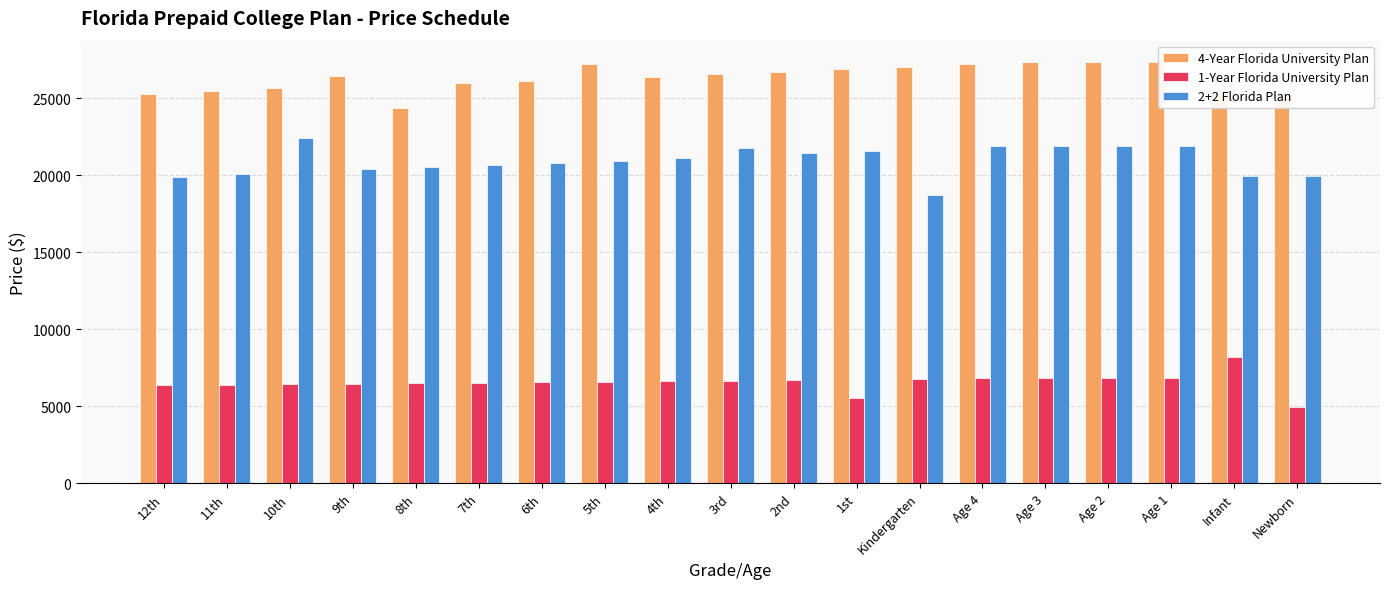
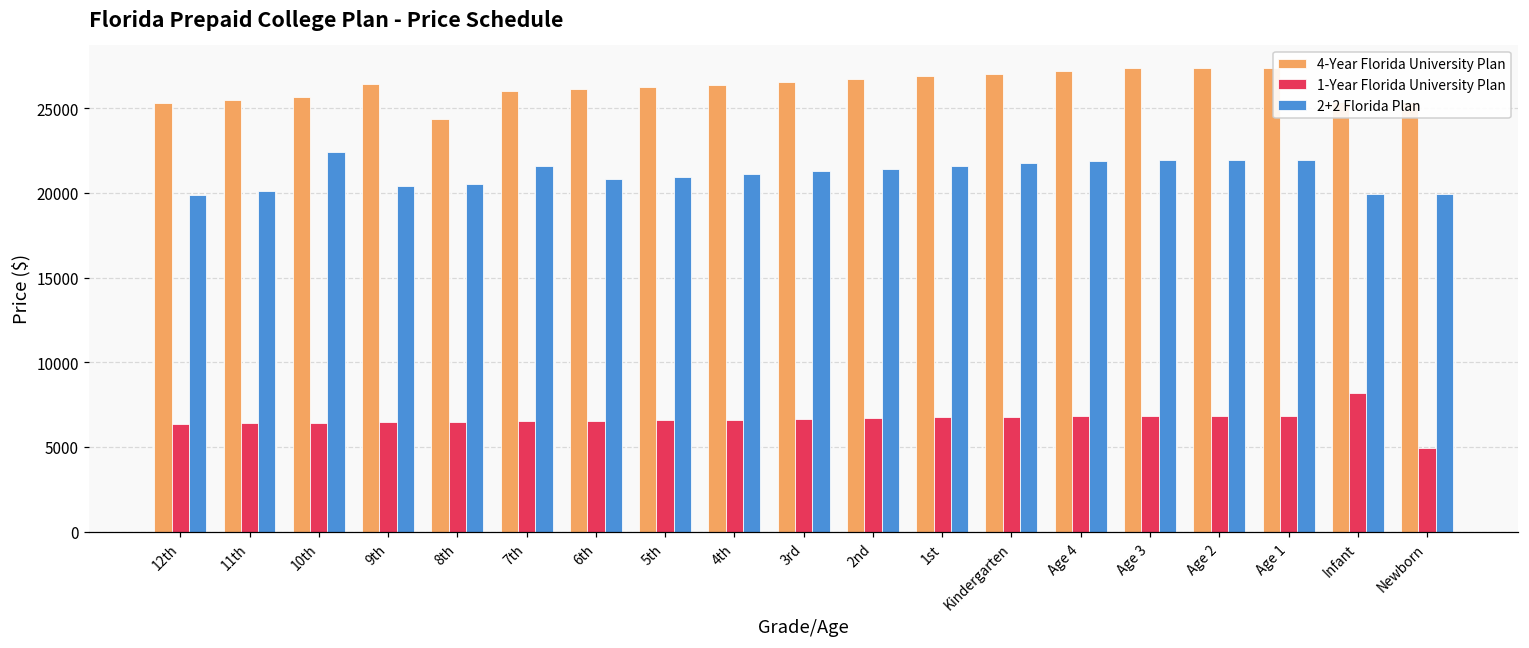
  {
    "4-Year Florida University Plan": {
      "12th": 25300,
      "11th": 25500,
      "10th": 25700,
      "9th": 26400,
      "8th": 24400,
      "7th": 26000,
      "6th": 26100,
-     "5th": 27200,
+     "5th": 26300,
      "4th": 26400,
      "3rd": 26600,
      "2nd": 26700,
      "1st": 26900,
      "Kindergarten": 27100,
      "Age 4": 27200,
      "Age 3": 27400,
      "Age 2": 27400,
      "Age 1": 27400
    },
    "1-Year Florida University Plan": {
      "12th": 6400,
      "11th": 6400,
      "10th": 6400,
      "9th": 6500,
      "8th": 6500,
      "7th": 6500,
      "6th": 6500,
      "5th": 6600,
      "4th": 6600,
      "3rd": 6700,
      "2nd": 6700,
-     "1st": 5500,
+     "1st": 6700,
      "Kindergarten": 6800,
      "Age 4": 6800,
      "Age 3": 6900,
      "Age 2": 6900,
      "Age 1": 6800,
      "Infant": 8200,
      "Newborn": 4900
    },
    "2+2 Florida Plan": {
      "12th": 19900,
      "11th": 20100,
      "10th": 22400,
      "9th": 20400,
      "8th": 20500,
-     "7th": 20700,
+     "7th": 21600,
      "6th": 20800,
      "5th": 20900,
      "4th": 21100,
-     "3rd": 21800,
+     "3rd": 21300,
      "2nd": 21400,
      "1st": 21600,
-     "Kindergarten": 18700,
+     "Kindergarten": 21800,
      "Age 4": 21900,
      "Age 3": 21900,
      "Age 2": 21900,
      "Age 1": 21900,
      "Infant": 19900,
      "Newborn": 19900
    }
  }
